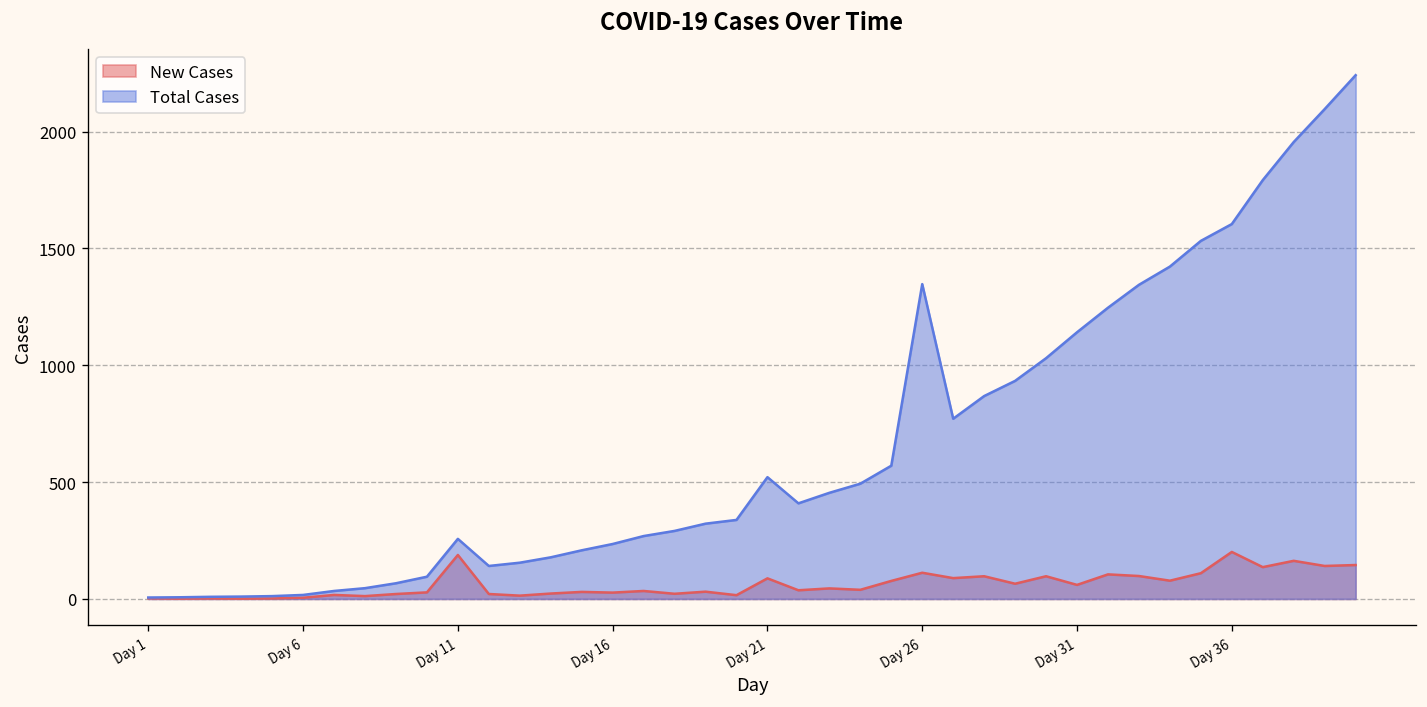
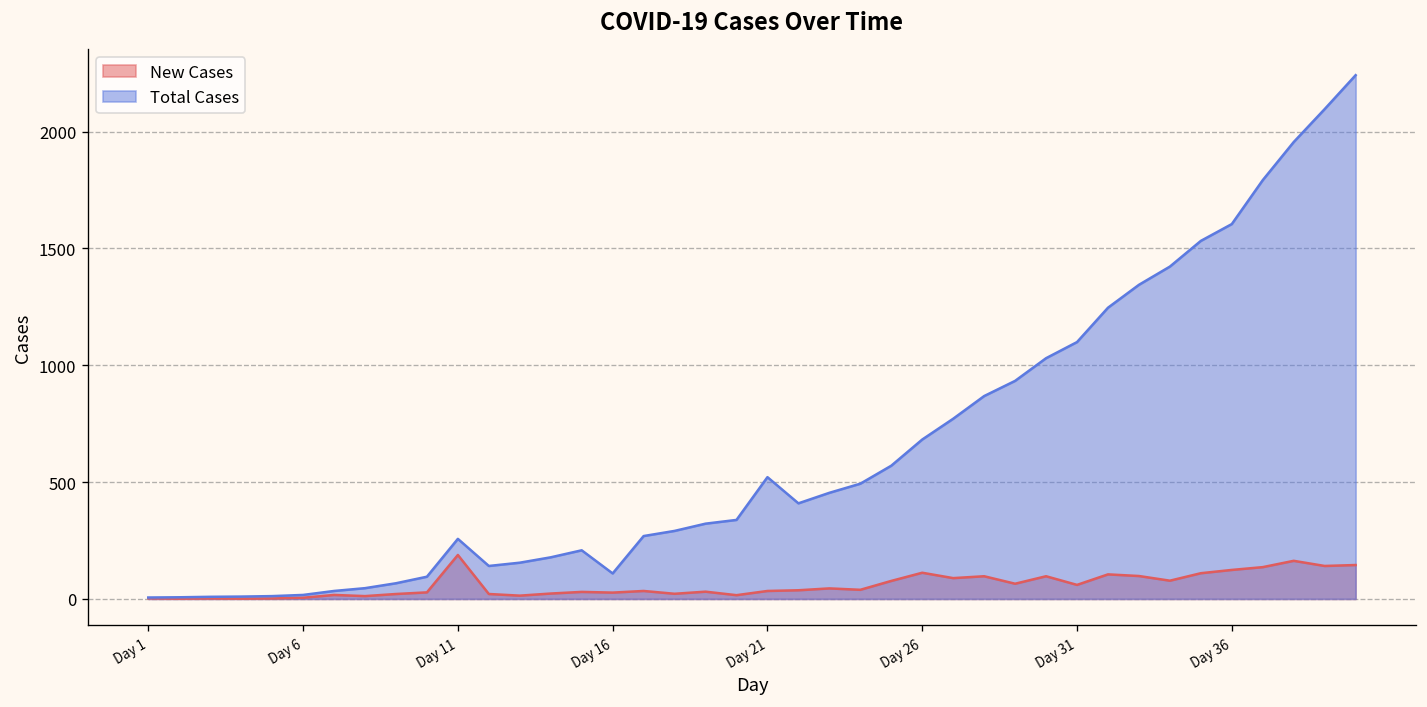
  {
    "New Cases": {
      "Day 11": 190,
      "Day 16": 30,
-     "Day 21": 90,
+     "Day 21": 30,
      "Day 26": 110,
      "Day 31": 60,
-     "Day 36": 200
+     "Day 36": 120
    },
    "Total Cases": {
      "Day 11": 260,
-     "Day 16": 240,
+     "Day 16": 110,
      "Day 21": 520,
-     "Day 26": 1350,
-     "Day 31": 1140,
+     "Day 26": 680,
+     "Day 31": 1100,
      "Day 36": 1600
    }
  }
